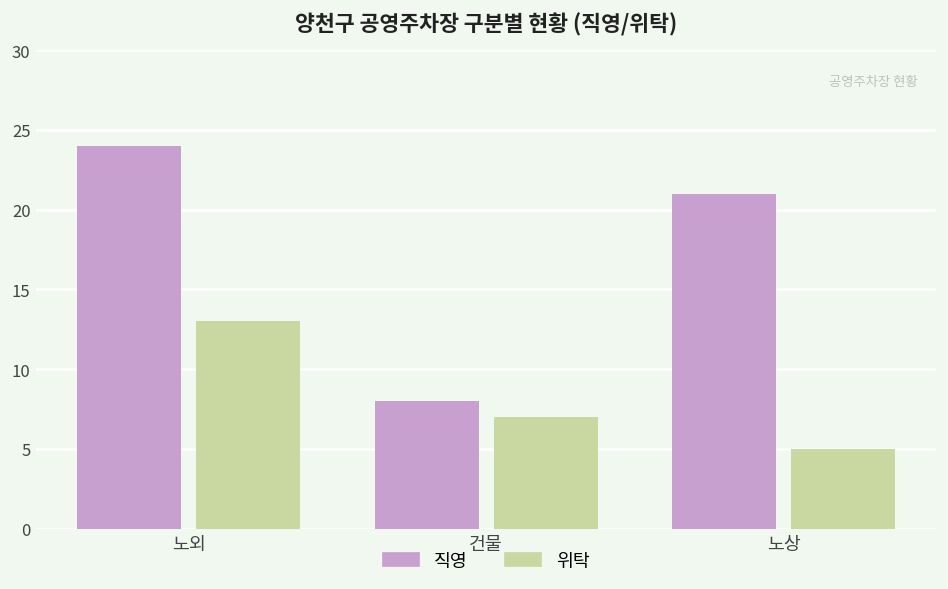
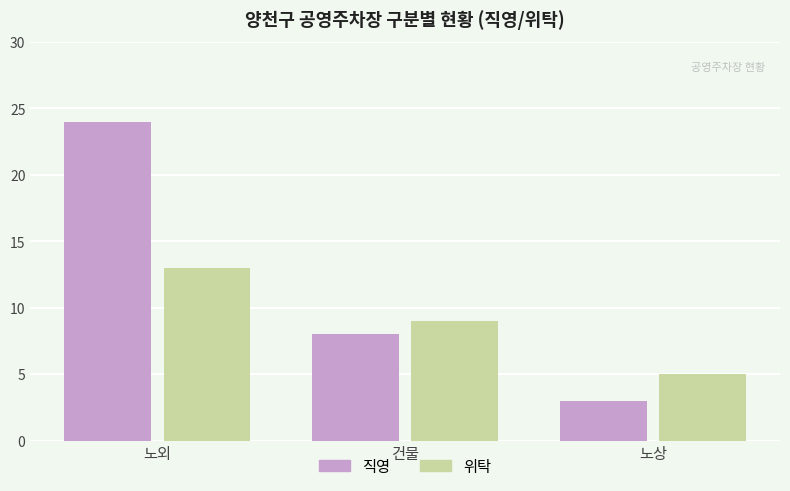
  {
    "직영": {
      "노외": 24,
      "건물": 8,
-     "노상": 21
+     "노상": 3
    },
    "위탁": {
      "노외": 13,
-     "건물": 7,
+     "건물": 9,
      "노상": 5
    }
  }
